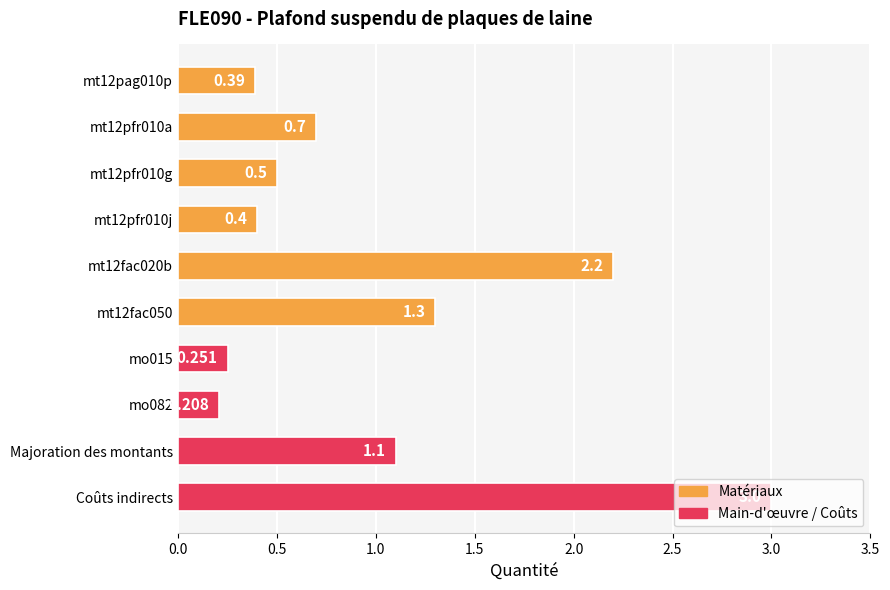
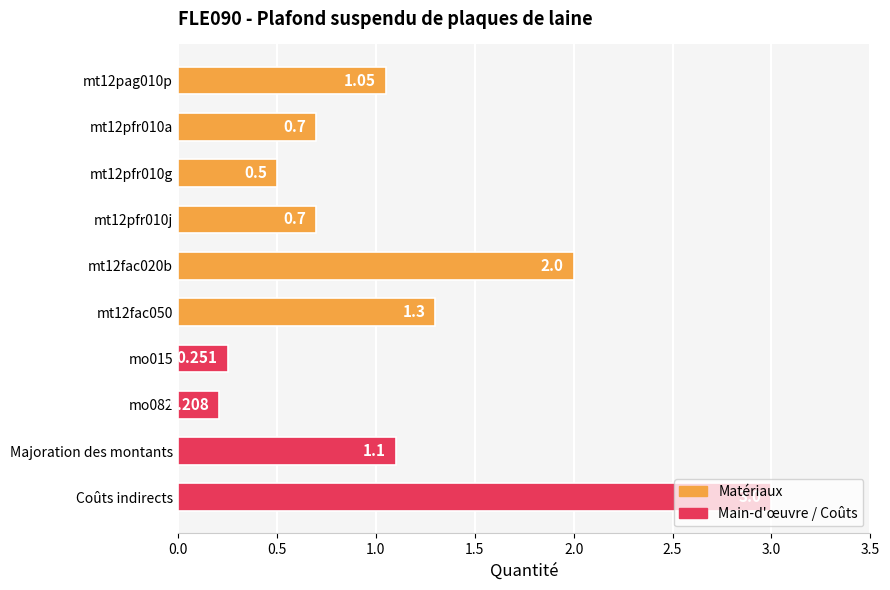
  {
-   "mt12pag010p": 0.39,
+   "mt12pag010p": 1.05,
    "mt12pfr010a": 0.7,
    "mt12pfr010g": 0.5,
-   "mt12pfr010j": 0.4,
-   "mt12fac020b": 2.2,
+   "mt12pfr010j": 0.7,
+   "mt12fac020b": 2.0,
    "mt12fac050": 1.3,
    "mo015": 0.251,
    "mo082": 0.208,
    "Majoration des montants": 1.1
  }
